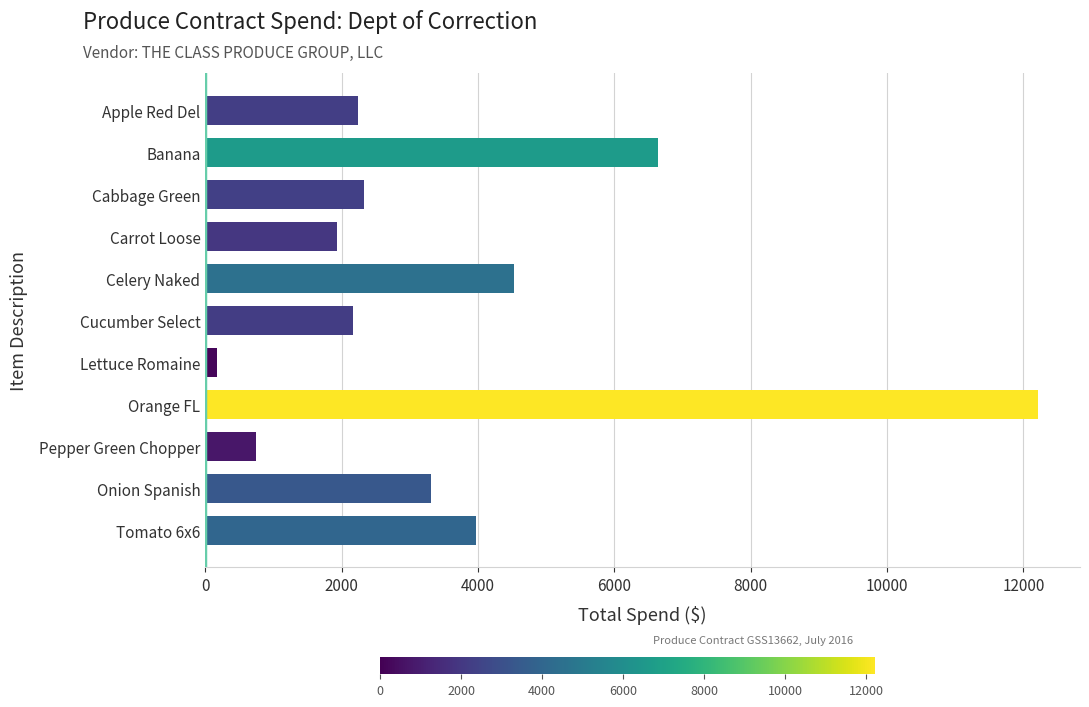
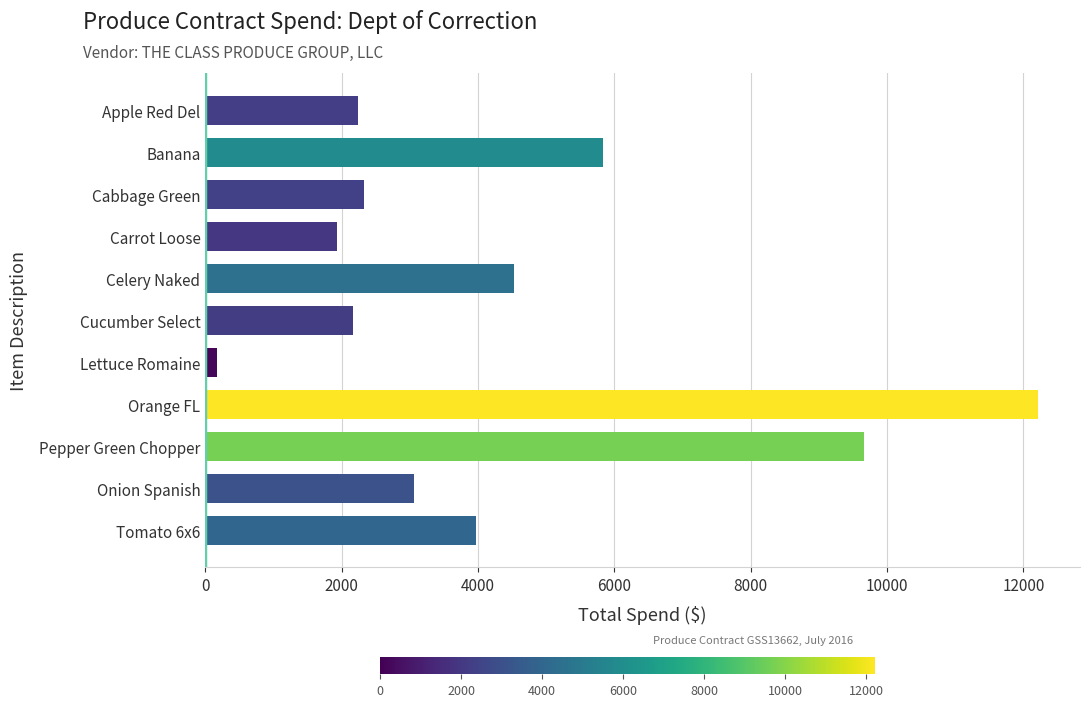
  {
    "Apple Red Del": 2200,
-   "Banana": 6600,
+   "Banana": 5800,
    "Cabbage Green": 2300,
    "Carrot Loose": 1900,
    "Celery Naked": 4500,
    "Cucumber Select": 2200,
    "Lettuce Romaine": 200,
    "Orange FL": 12200,
-   "Pepper Green Chopper": 800,
-   "Onion Spanish": 3300,
+   "Pepper Green Chopper": 9700,
+   "Onion Spanish": 3100,
    "Tomato 6x6": 4000
  }
